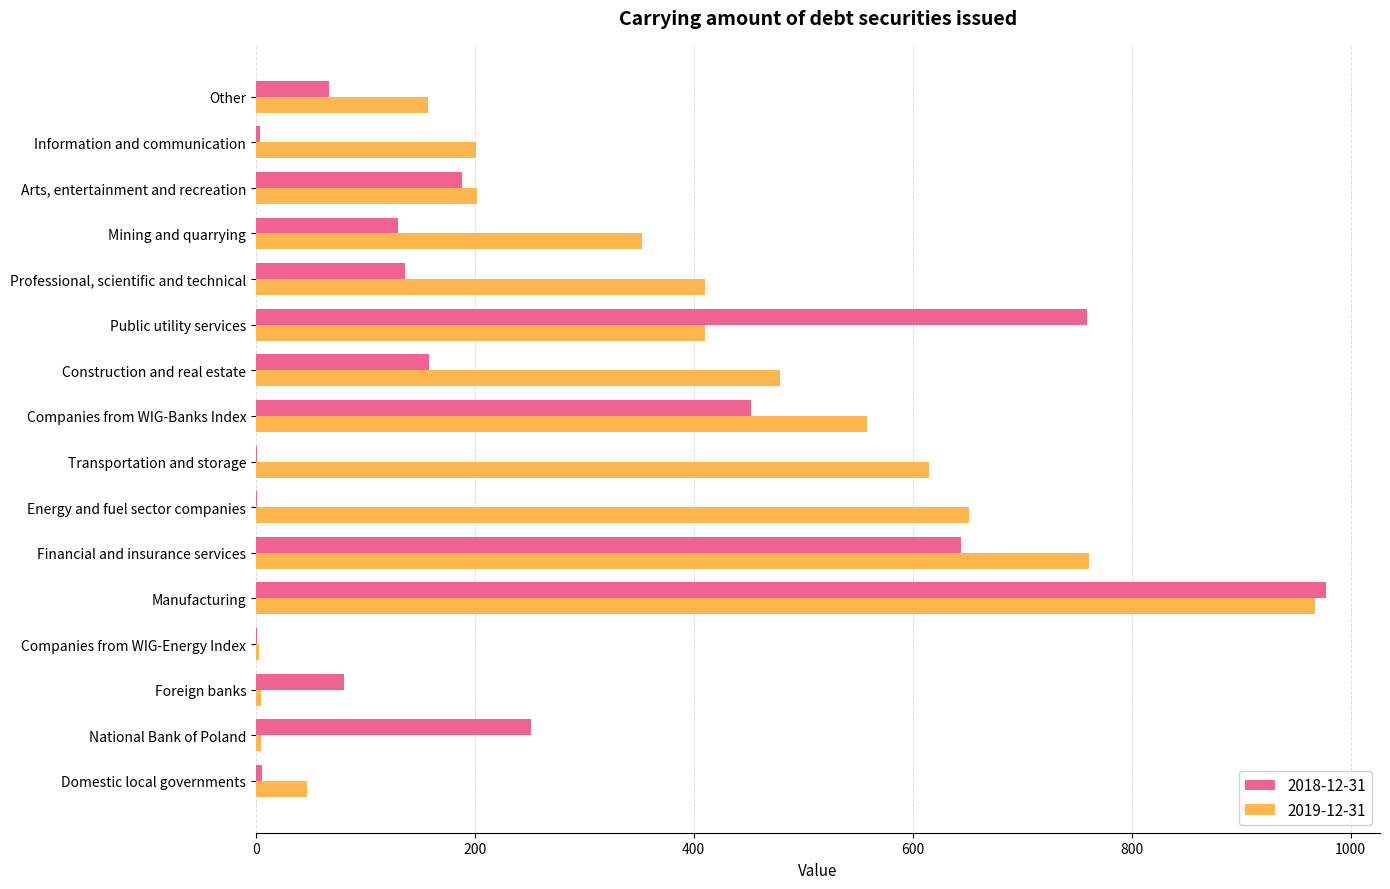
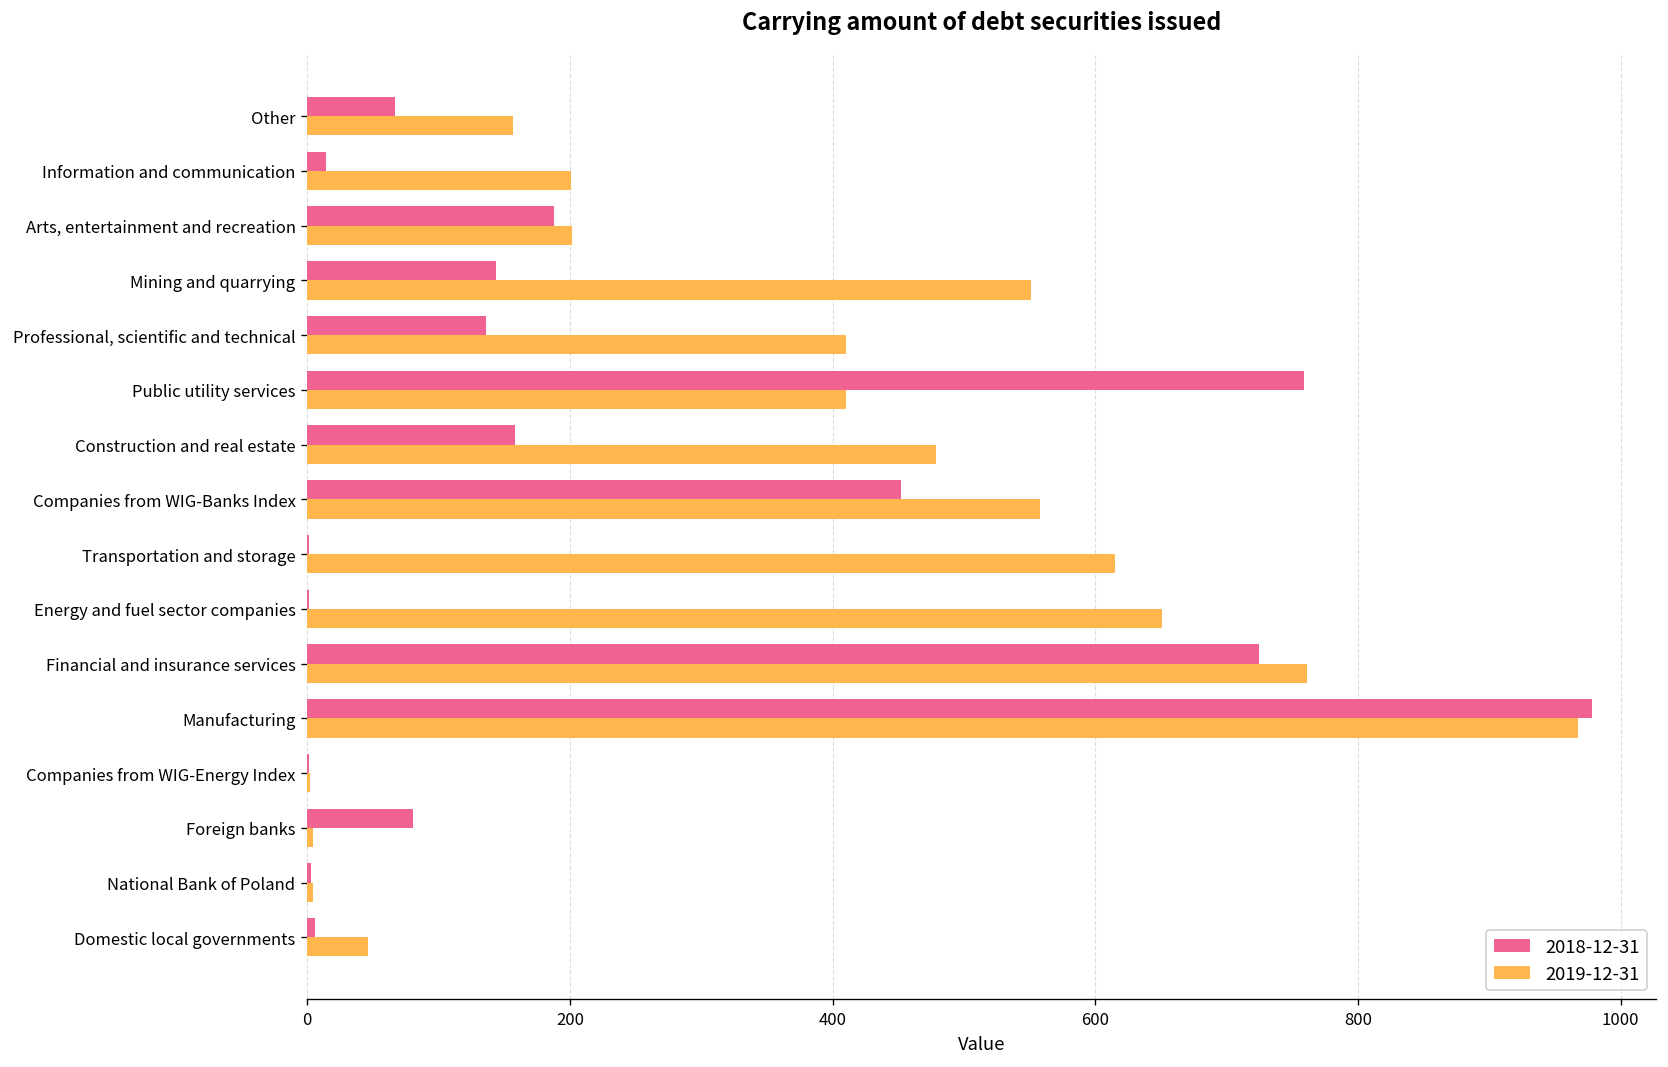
  {
    "2018-12-31": {
      "Other": 67,
-     "Information and communication": 4,
+     "Information and communication": 14,
      "Arts, entertainment and recreation": 188,
-     "Mining and quarrying": 130,
+     "Mining and quarrying": 144,
      "Professional, scientific and technical": 136,
      "Public utility services": 759,
      "Construction and real estate": 158,
      "Companies from WIG-Banks Index": 452,
-     "Financial and insurance services": 644,
+     "Financial and insurance services": 725,
      "Manufacturing": 978,
      "Foreign banks": 81,
-     "National Bank of Poland": 251,
+     "National Bank of Poland": 3,
      "Domestic local governments": 6
    },
    "2019-12-31": {
      "Other": 157,
      "Information and communication": 201,
      "Arts, entertainment and recreation": 202,
-     "Mining and quarrying": 353,
+     "Mining and quarrying": 551,
      "Professional, scientific and technical": 410,
      "Public utility services": 410,
      "Construction and real estate": 479,
      "Companies from WIG-Banks Index": 558,
      "Transportation and storage": 615,
      "Energy and fuel sector companies": 651,
      "Financial and insurance services": 761,
      "Manufacturing": 968,
      "Companies from WIG-Energy Index": 2,
      "Foreign banks": 5,
      "National Bank of Poland": 5,
      "Domestic local governments": 47
    }
  }
